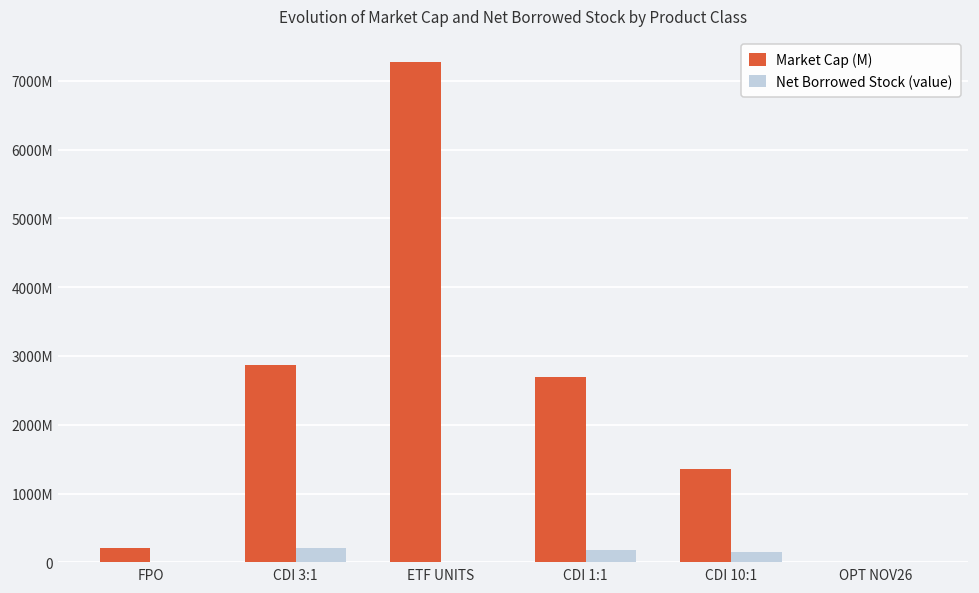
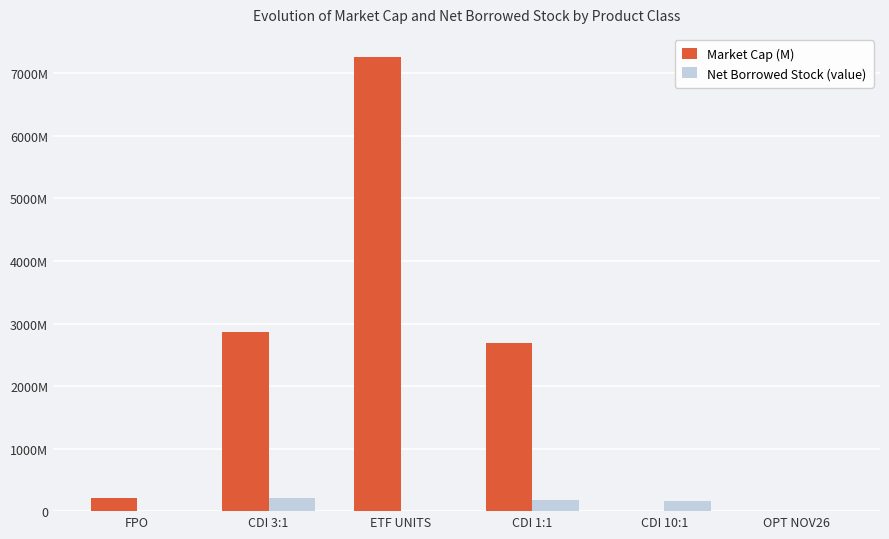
  {
    "Market Cap (M)": {
      "FPO": 200000000,
      "CDI 3:1": 2900000000,
      "ETF UNITS": 7300000000,
      "CDI 1:1": 2700000000,
-     "CDI 10:1": 1400000000
+     "CDI 10:1": 0
    },
    "Net Borrowed Stock (value)": {
      "CDI 3:1": 200000000,
      "ETF UNITS": 0,
      "CDI 1:1": 200000000,
      "CDI 10:1": 200000000,
      "OPT NOV26": 0
    }
  }
